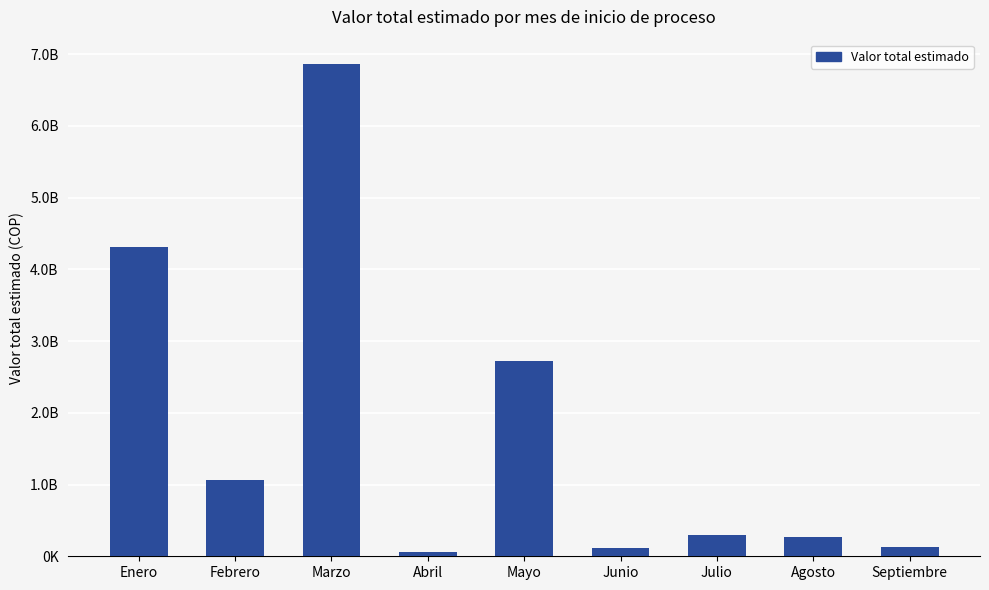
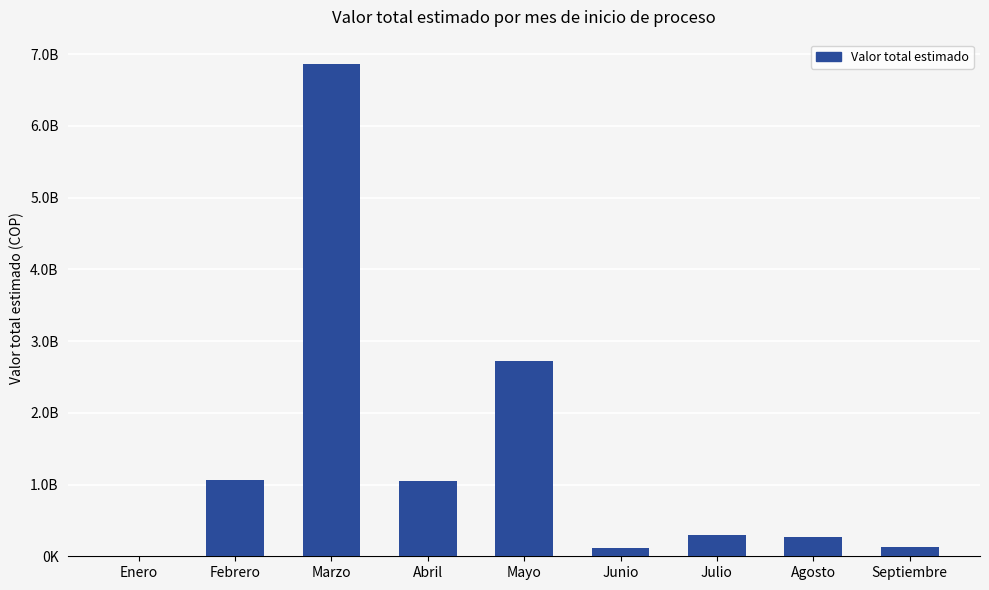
  {
-   "Enero": 4300000000,
+   "Enero": 0,
    "Febrero": 1100000000,
    "Marzo": 6900000000,
-   "Abril": 100000000,
+   "Abril": 1000000000,
    "Mayo": 2700000000,
    "Junio": 100000000,
    "Julio": 300000000,
    "Agosto": 300000000,
    "Septiembre": 100000000
  }
